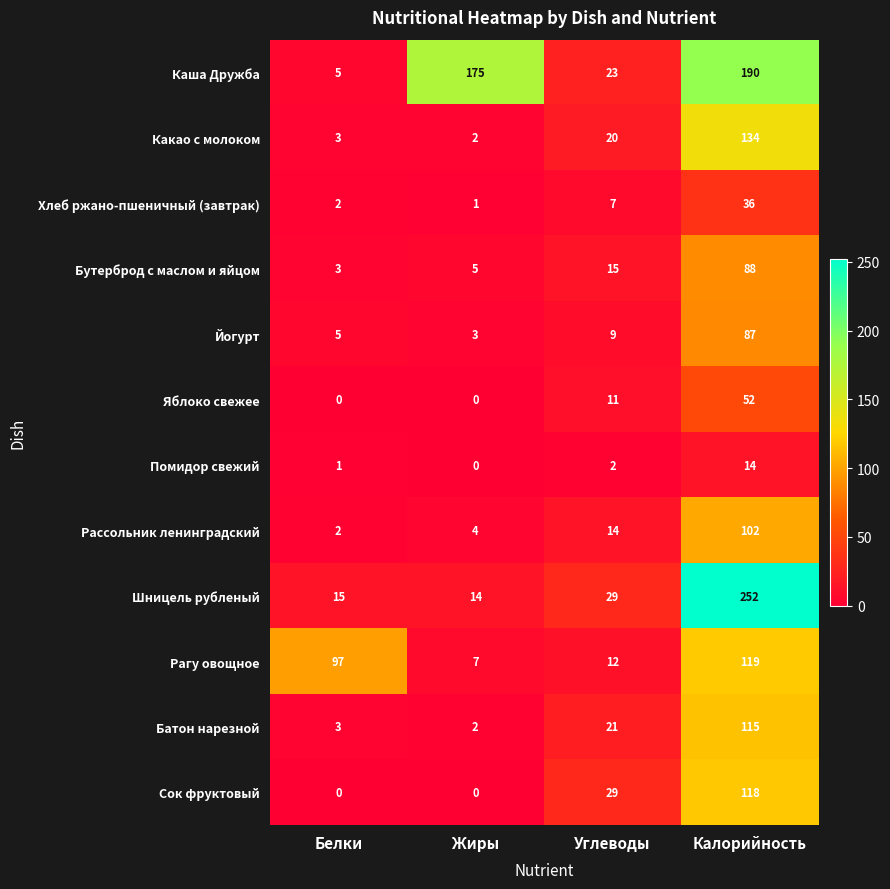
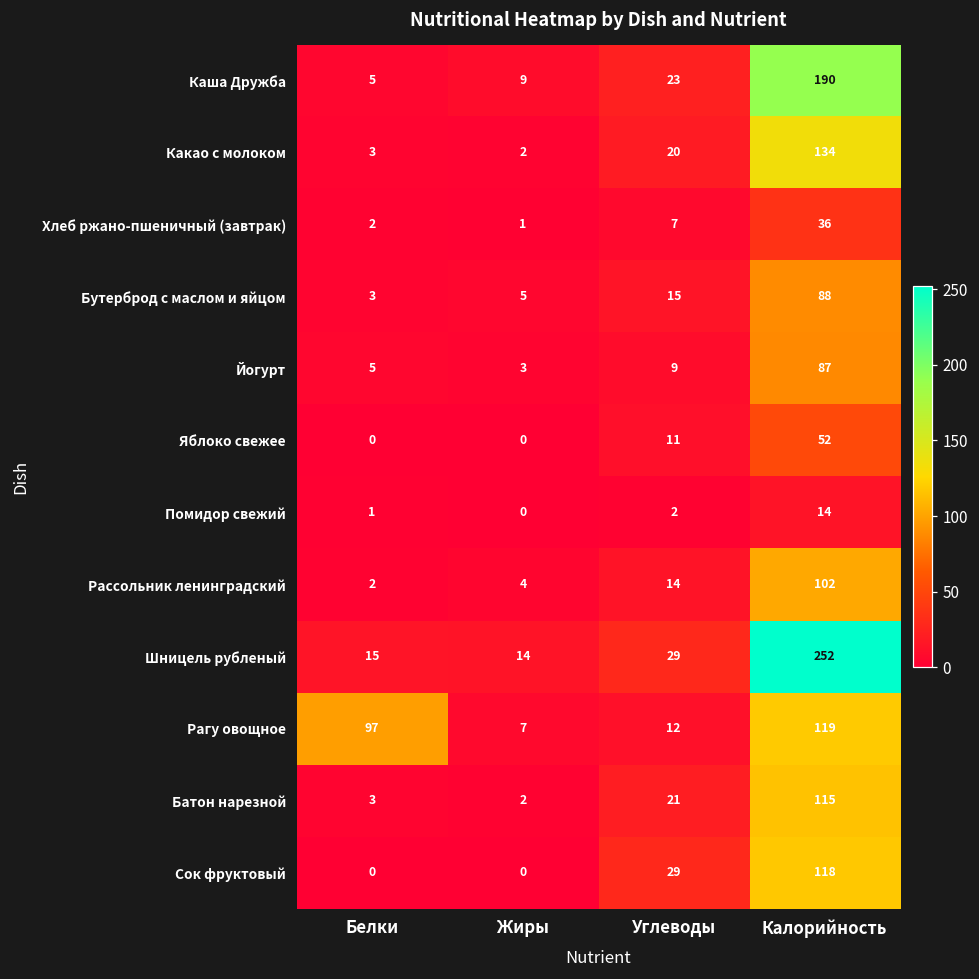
  {
    "Каша Дружба": {
      "Белки": 5,
-     "Жиры": 175,
+     "Жиры": 9,
      "Углеводы": 23,
      "Калорийность": 190
    },
    "Какао с молоком": {
      "Белки": 3,
      "Жиры": 2,
      "Углеводы": 20,
      "Калорийность": 134
    },
    "Хлеб ржано-пшеничный (завтрак)": {
      "Белки": 2,
      "Жиры": 1,
      "Углеводы": 7,
      "Калорийность": 36
    },
    "Бутерброд с маслом и яйцом": {
      "Белки": 3,
      "Жиры": 5,
      "Углеводы": 15,
      "Калорийность": 88
    },
    "Йогурт": {
      "Белки": 5,
      "Жиры": 3,
      "Углеводы": 9,
      "Калорийность": 87
    },
    "Яблоко свежее": {
      "Белки": 0,
      "Жиры": 0,
      "Углеводы": 11,
      "Калорийность": 52
    },
    "Помидор свежий": {
      "Белки": 1,
      "Жиры": 0,
      "Углеводы": 2,
      "Калорийность": 14
    },
    "Рассольник ленинградский": {
      "Белки": 2,
      "Жиры": 4,
      "Углеводы": 14,
      "Калорийность": 102
    },
    "Шницель рубленый": {
      "Белки": 15,
      "Жиры": 14,
      "Углеводы": 29,
      "Калорийность": 252
    },
    "Рагу овощное": {
      "Белки": 97,
      "Жиры": 7,
      "Углеводы": 12,
      "Калорийность": 119
    },
    "Батон нарезной": {
      "Белки": 3,
      "Жиры": 2,
      "Углеводы": 21,
      "Калорийность": 115
    },
    "Сок фруктовый": {
      "Белки": 0,
      "Жиры": 0,
      "Углеводы": 29,
      "Калорийность": 118
    }
  }
